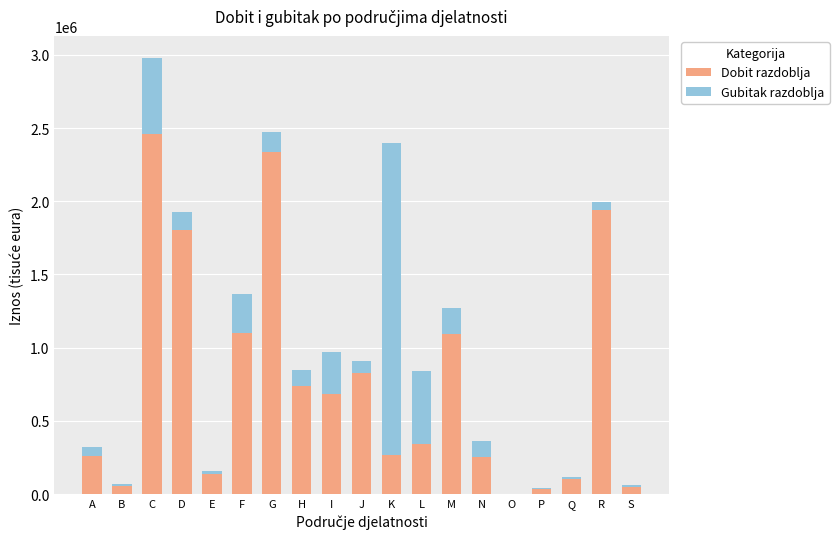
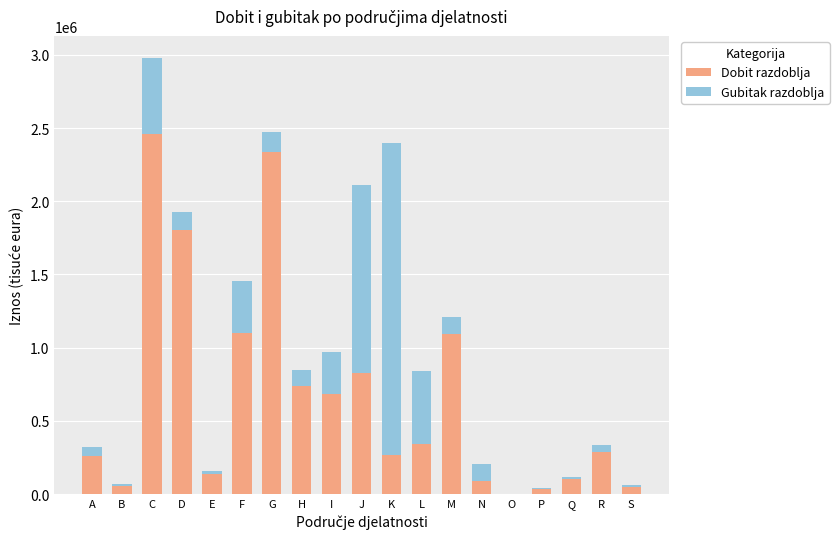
  {
    "Dobit razdoblja": {
      "A": 260000,
      "B": 60000,
      "C": 2460000,
      "D": 1800000,
      "E": 140000,
      "F": 1100000,
      "G": 2340000,
      "H": 740000,
      "I": 690000,
      "J": 830000,
      "K": 260000,
      "L": 340000,
      "M": 1090000,
-     "N": 250000,
+     "N": 90000,
      "P": 40000,
      "Q": 110000,
-     "R": 1940000,
+     "R": 290000,
      "S": 50000
    },
    "Gubitak razdoblja": {
      "A": 60000,
      "C": 520000,
      "D": 120000,
      "E": 20000,
-     "F": 270000,
+     "F": 360000,
      "G": 140000,
      "H": 110000,
      "I": 290000,
-     "J": 80000,
+     "J": 1290000,
      "K": 2130000,
      "L": 500000,
-     "M": 180000,
+     "M": 120000,
      "N": 110000,
      "R": 50000
    }
  }
